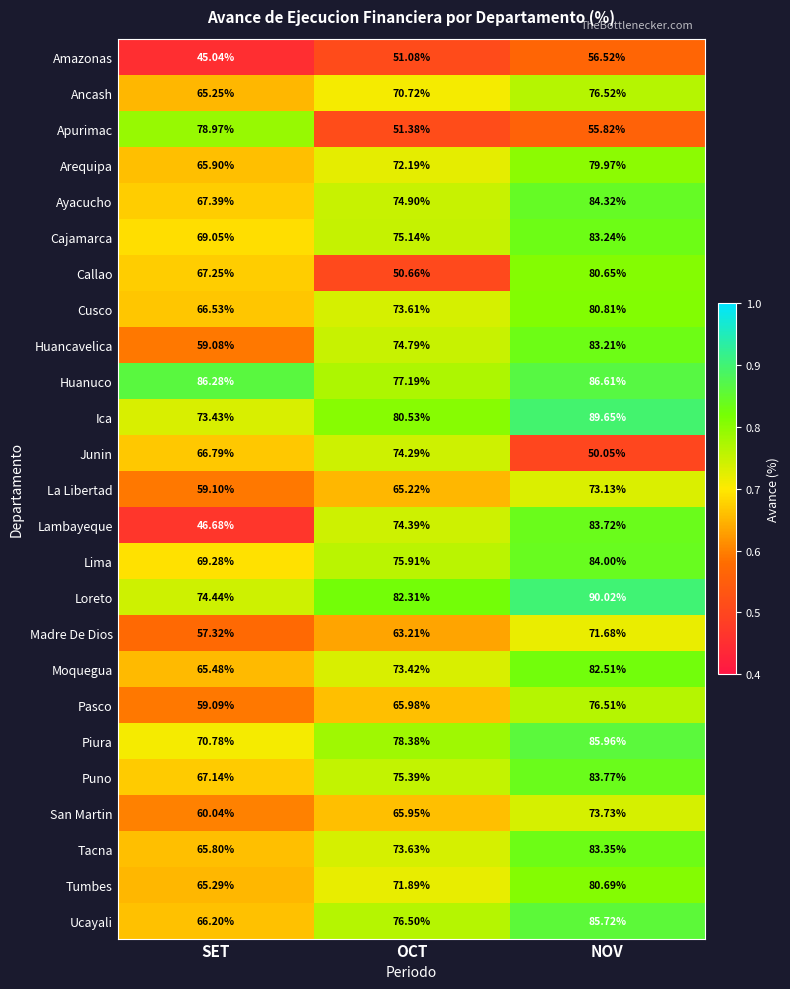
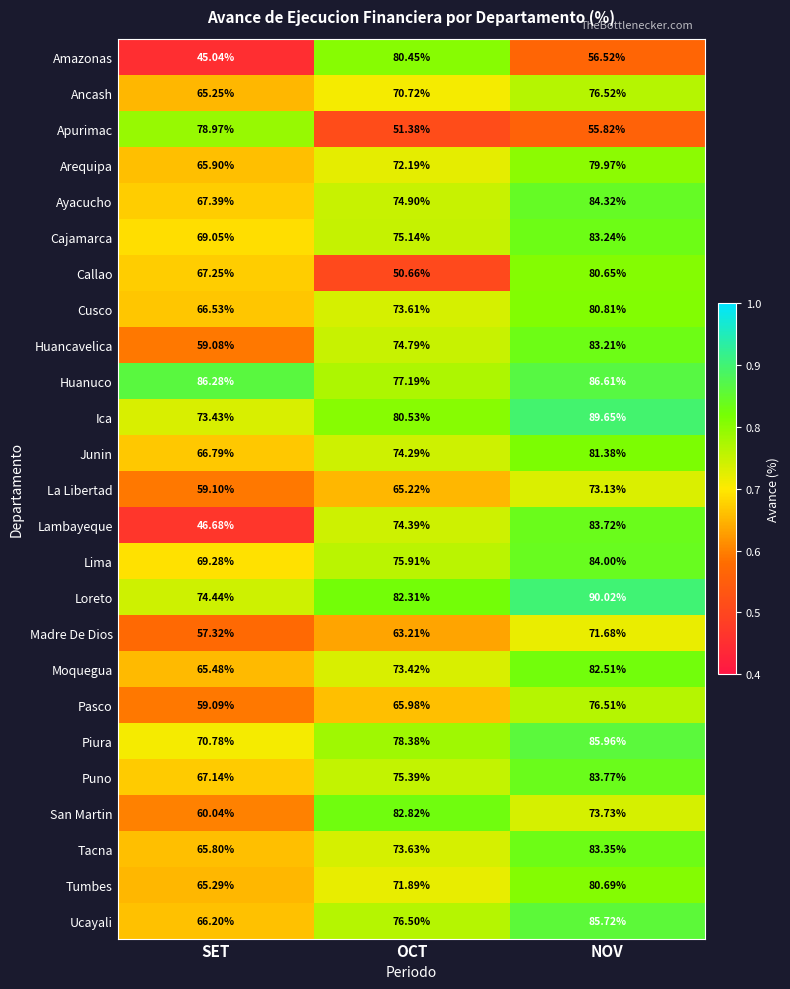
  {
    "Amazonas": {
      "SET": "45.04%",
-     "OCT": "51.08%",
+     "OCT": "80.45%",
      "NOV": "56.52%"
    },
    "Ancash": {
      "SET": "65.25%",
      "OCT": "70.72%",
      "NOV": "76.52%"
    },
    "Apurimac": {
      "SET": "78.97%",
      "OCT": "51.38%",
      "NOV": "55.82%"
    },
    "Arequipa": {
      "SET": "65.90%",
      "OCT": "72.19%",
      "NOV": "79.97%"
    },
    "Ayacucho": {
      "SET": "67.39%",
      "OCT": "74.90%",
      "NOV": "84.32%"
    },
    "Cajamarca": {
      "SET": "69.05%",
      "OCT": "75.14%",
      "NOV": "83.24%"
    },
    "Callao": {
      "SET": "67.25%",
      "OCT": "50.66%",
      "NOV": "80.65%"
    },
    "Cusco": {
      "SET": "66.53%",
      "OCT": "73.61%",
      "NOV": "80.81%"
    },
    "Huancavelica": {
      "SET": "59.08%",
      "OCT": "74.79%",
      "NOV": "83.21%"
    },
    "Huanuco": {
      "SET": "86.28%",
      "OCT": "77.19%",
      "NOV": "86.61%"
    },
    "Ica": {
      "SET": "73.43%",
      "OCT": "80.53%",
      "NOV": "89.65%"
    },
    "Junin": {
      "SET": "66.79%",
      "OCT": "74.29%",
-     "NOV": "50.05%"
+     "NOV": "81.38%"
    },
    "La Libertad": {
      "SET": "59.10%",
      "OCT": "65.22%",
      "NOV": "73.13%"
    },
    "Lambayeque": {
      "SET": "46.68%",
      "OCT": "74.39%",
      "NOV": "83.72%"
    },
    "Lima": {
      "SET": "69.28%",
      "OCT": "75.91%",
      "NOV": "84.00%"
    },
    "Loreto": {
      "SET": "74.44%",
      "OCT": "82.31%",
      "NOV": "90.02%"
    },
    "Madre De Dios": {
      "SET": "57.32%",
      "OCT": "63.21%",
      "NOV": "71.68%"
    },
    "Moquegua": {
      "SET": "65.48%",
      "OCT": "73.42%",
      "NOV": "82.51%"
    },
    "Pasco": {
      "SET": "59.09%",
      "OCT": "65.98%",
      "NOV": "76.51%"
    },
    "Piura": {
      "SET": "70.78%",
      "OCT": "78.38%",
      "NOV": "85.96%"
    },
    "Puno": {
      "SET": "67.14%",
      "OCT": "75.39%",
      "NOV": "83.77%"
    },
    "San Martin": {
      "SET": "60.04%",
-     "OCT": "65.95%",
+     "OCT": "82.82%",
      "NOV": "73.73%"
    },
    "Tacna": {
      "SET": "65.80%",
      "OCT": "73.63%",
      "NOV": "83.35%"
    },
    "Tumbes": {
      "SET": "65.29%",
      "OCT": "71.89%",
      "NOV": "80.69%"
    },
    "Ucayali": {
      "SET": "66.20%",
      "OCT": "76.50%",
      "NOV": "85.72%"
    }
  }
